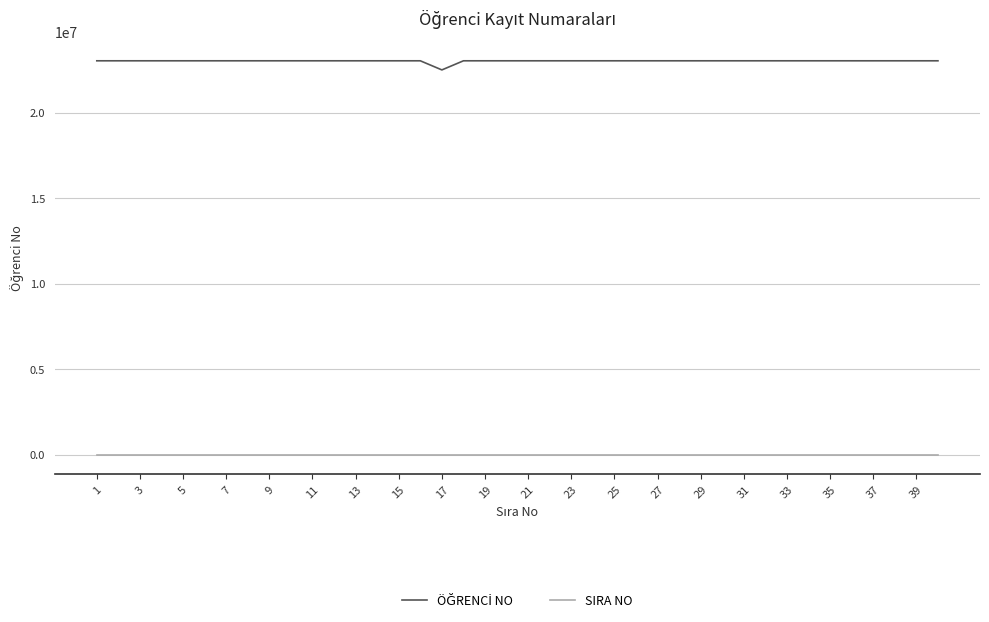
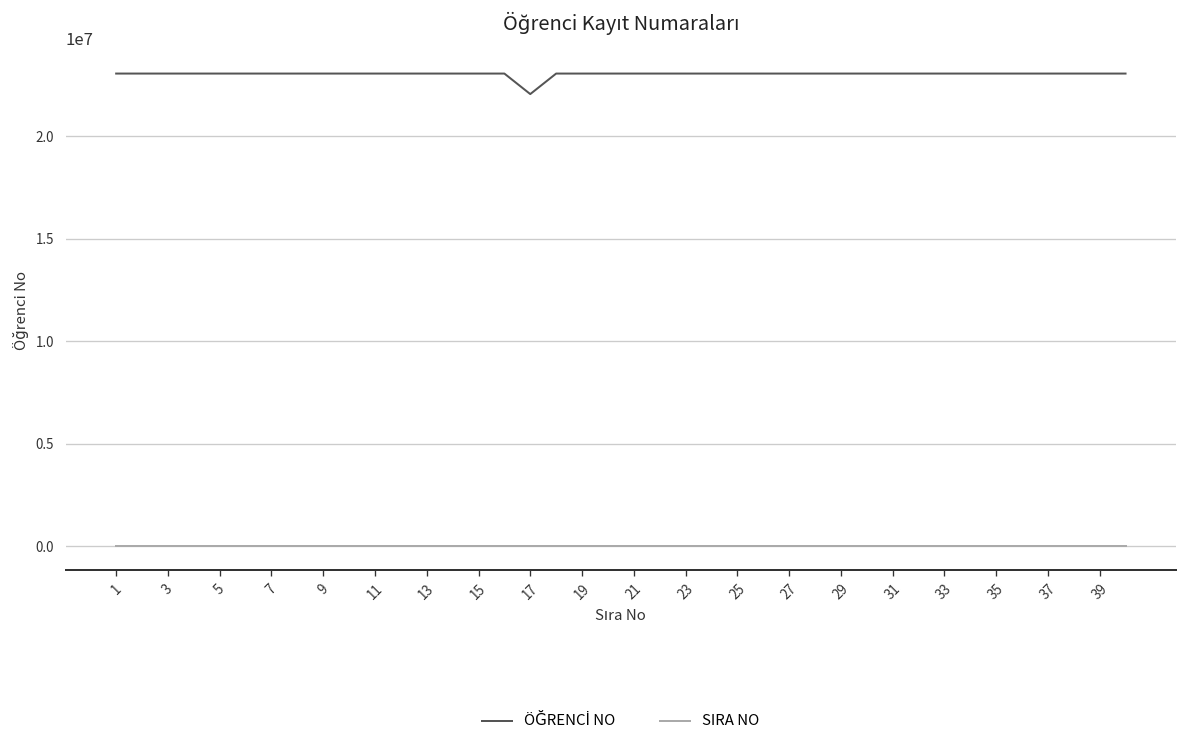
  {
    "ÖĞRENCİ NO": {
      "1": 23000000,
      "3": 23000000,
      "5": 23000000,
      "7": 23000000,
      "9": 23000000,
      "11": 23000000,
      "13": 23000000,
      "15": 23000000,
-     "17": 22500000,
+     "17": 22000000,
      "19": 23000000,
      "21": 23000000,
      "23": 23000000,
      "25": 23000000,
      "27": 23000000,
      "29": 23000000,
      "31": 23000000,
      "33": 23000000,
      "35": 23000000,
      "37": 23000000,
      "39": 23000000
    },
    "SIRA NO": {
      "1": 0,
      "3": 0,
      "5": 0,
      "7": 0,
      "9": 0,
      "11": 0,
      "13": 0,
      "15": 0,
      "17": 0,
      "19": 0,
      "21": 0,
      "23": 0,
      "25": 0,
      "27": 0,
      "29": 0,
      "31": 0,
      "33": 0,
      "35": 0,
      "37": 0,
      "39": 0
    }
  }
